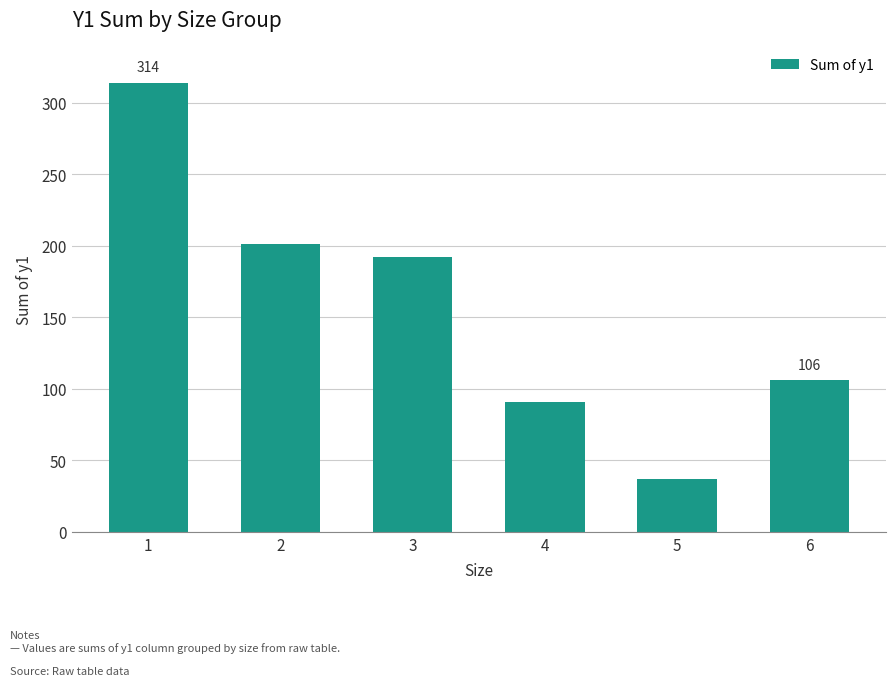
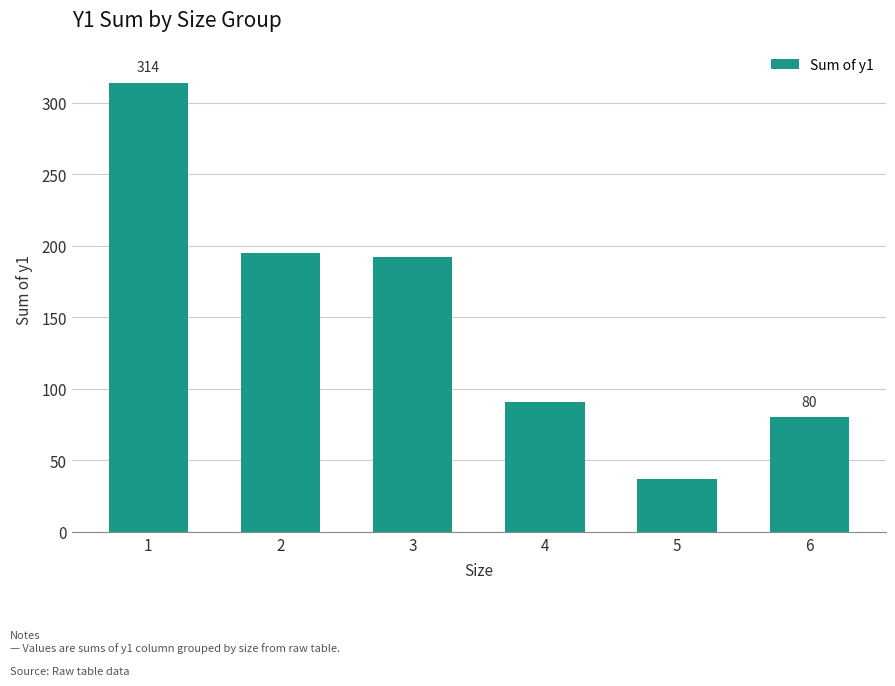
  {
    "1": 314,
-   "2": 201,
-   "6": 106
+   "2": 195,
+   "6": 80
  }
